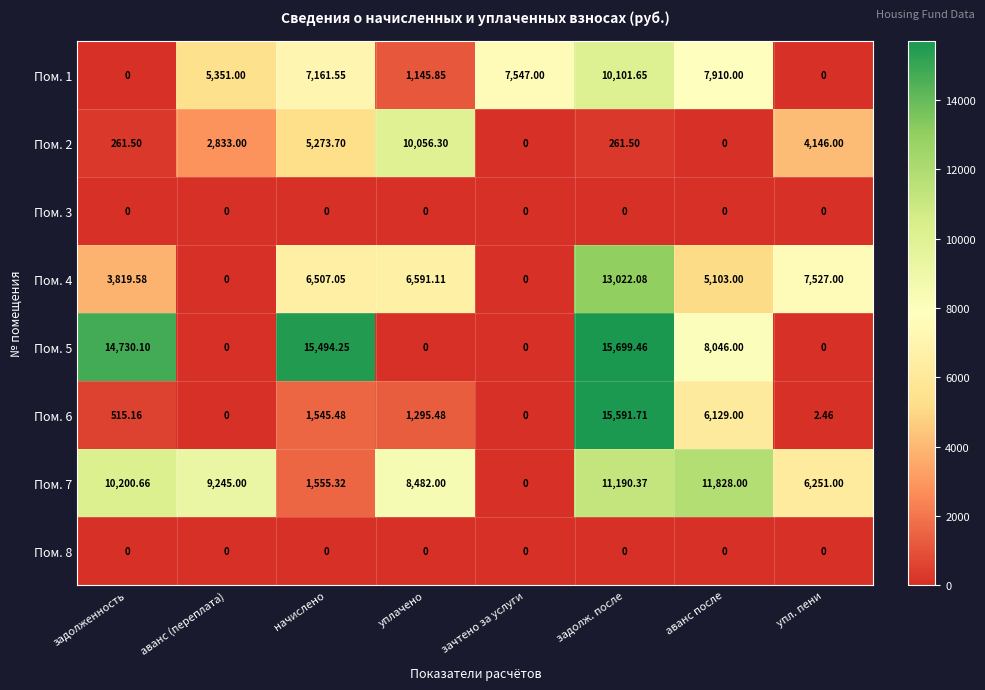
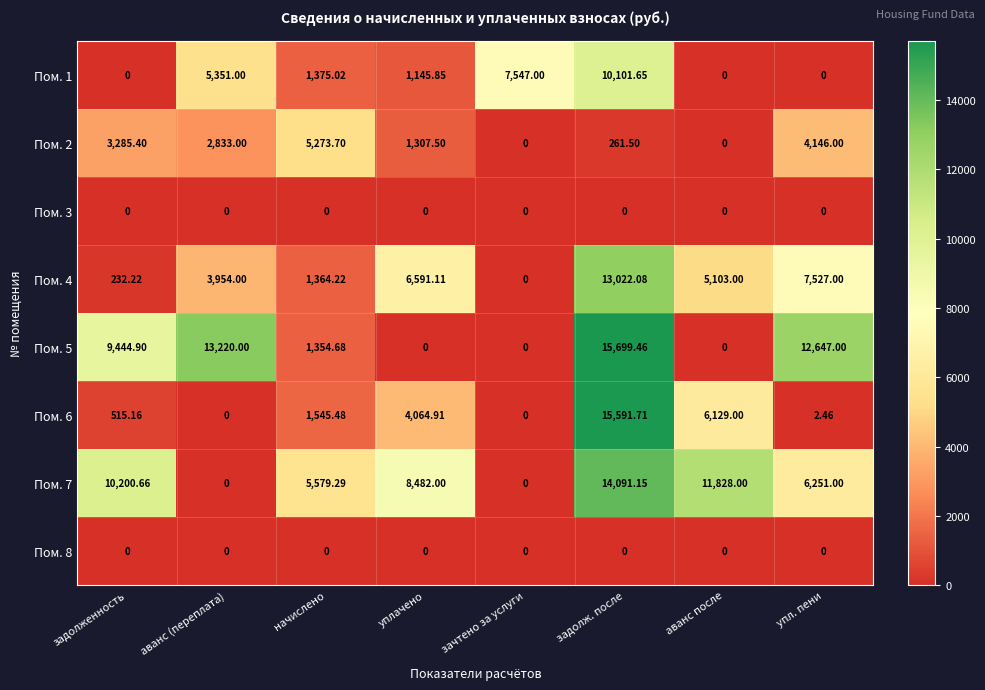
  {
    "Пом. 1": {
      "задолженность": "0",
      "аванс (переплата)": "5,351.00",
-     "начислено": "7,161.55",
+     "начислено": "1,375.02",
      "уплачено": "1,145.85",
      "зачтено за услуги": "7,547.00",
      "задолж. после": "10,101.65",
-     "аванс после": "7,910.00",
+     "аванс после": "0",
      "упл. пени": "0"
    },
    "Пом. 2": {
-     "задолженность": "261.50",
+     "задолженность": "3,285.40",
      "аванс (переплата)": "2,833.00",
      "начислено": "5,273.70",
-     "уплачено": "10,056.30",
+     "уплачено": "1,307.50",
      "зачтено за услуги": "0",
      "задолж. после": "261.50",
      "аванс после": "0",
      "упл. пени": "4,146.00"
    },
    "Пом. 3": {
      "задолженность": "0",
      "аванс (переплата)": "0",
      "начислено": "0",
      "уплачено": "0",
      "зачтено за услуги": "0",
      "задолж. после": "0",
      "аванс после": "0",
      "упл. пени": "0"
    },
    "Пом. 4": {
-     "задолженность": "3,819.58",
-     "аванс (переплата)": "0",
-     "начислено": "6,507.05",
+     "задолженность": "232.22",
+     "аванс (переплата)": "3,954.00",
+     "начислено": "1,364.22",
      "уплачено": "6,591.11",
      "зачтено за услуги": "0",
      "задолж. после": "13,022.08",
      "аванс после": "5,103.00",
      "упл. пени": "7,527.00"
    },
    "Пом. 5": {
-     "задолженность": "14,730.10",
-     "аванс (переплата)": "0",
-     "начислено": "15,494.25",
+     "задолженность": "9,444.90",
+     "аванс (переплата)": "13,220.00",
+     "начислено": "1,354.68",
      "уплачено": "0",
      "зачтено за услуги": "0",
      "задолж. после": "15,699.46",
-     "аванс после": "8,046.00",
-     "упл. пени": "0"
+     "аванс после": "0",
+     "упл. пени": "12,647.00"
    },
    "Пом. 6": {
      "задолженность": "515.16",
      "аванс (переплата)": "0",
      "начислено": "1,545.48",
-     "уплачено": "1,295.48",
+     "уплачено": "4,064.91",
      "зачтено за услуги": "0",
      "задолж. после": "15,591.71",
      "аванс после": "6,129.00",
      "упл. пени": "2.46"
    },
    "Пом. 7": {
      "задолженность": "10,200.66",
-     "аванс (переплата)": "9,245.00",
-     "начислено": "1,555.32",
+     "аванс (переплата)": "0",
+     "начислено": "5,579.29",
      "уплачено": "8,482.00",
      "зачтено за услуги": "0",
-     "задолж. после": "11,190.37",
+     "задолж. после": "14,091.15",
      "аванс после": "11,828.00",
      "упл. пени": "6,251.00"
    },
    "Пом. 8": {
      "задолженность": "0",
      "аванс (переплата)": "0",
      "начислено": "0",
      "уплачено": "0",
      "зачтено за услуги": "0",
      "задолж. после": "0",
      "аванс после": "0",
      "упл. пени": "0"
    }
  }
